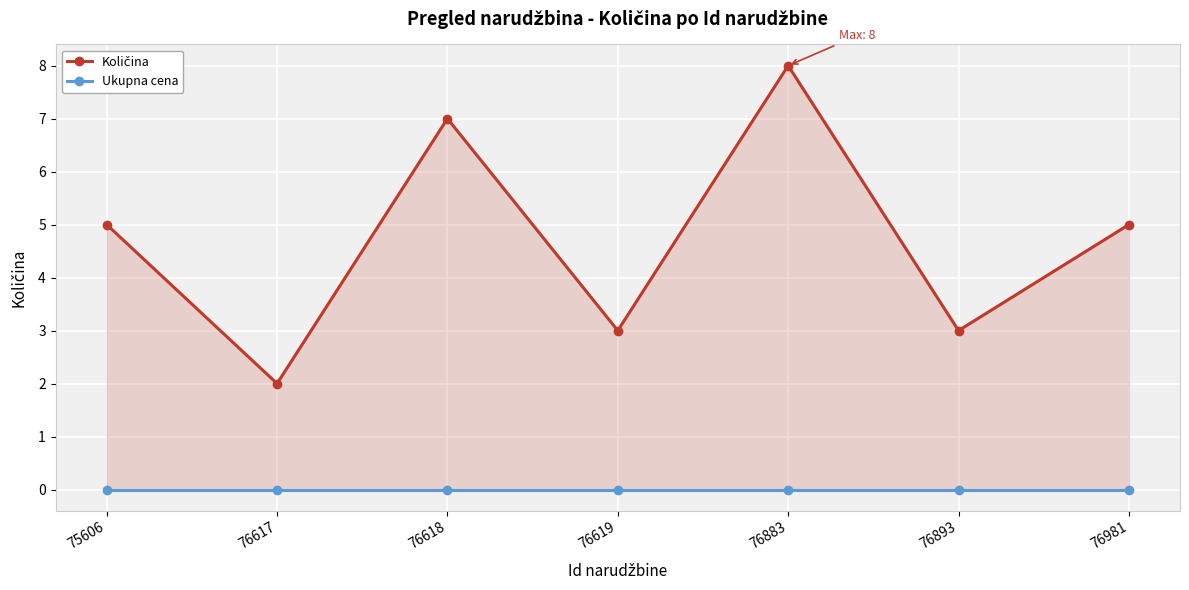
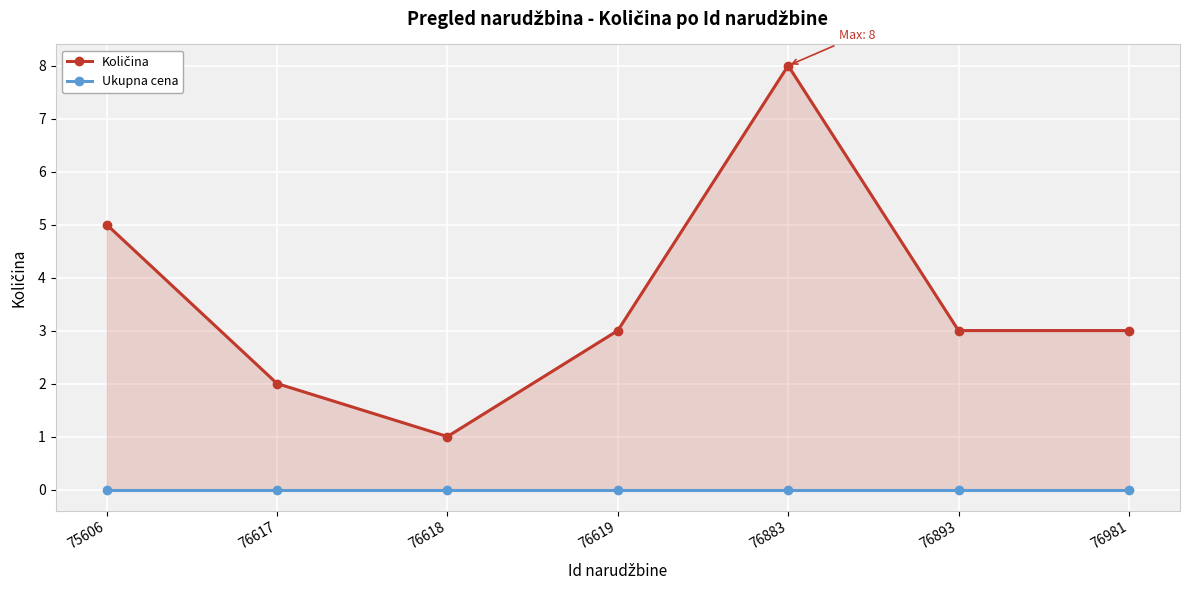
  {
    "Količina": {
      "75606": 5,
      "76617": 2,
-     "76618": 7,
+     "76618": 1,
      "76619": 3,
      "76893": 3,
-     "76981": 5
+     "76981": 3
    },
    "Ukupna cena": {
      "75606": 0,
      "76617": 0,
      "76618": 0,
      "76619": 0,
      "76883": 0,
      "76893": 0,
      "76981": 0
    }
  }
